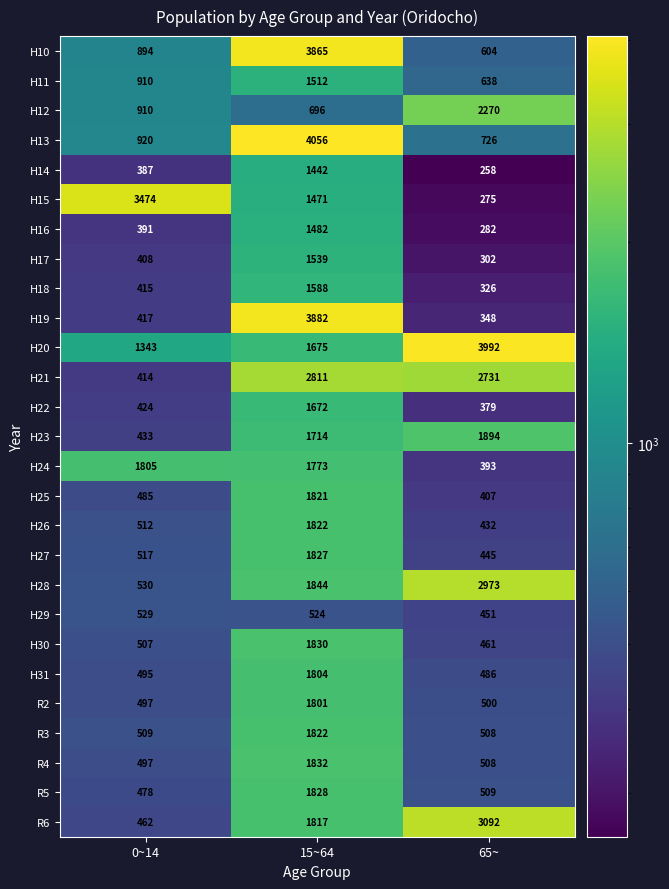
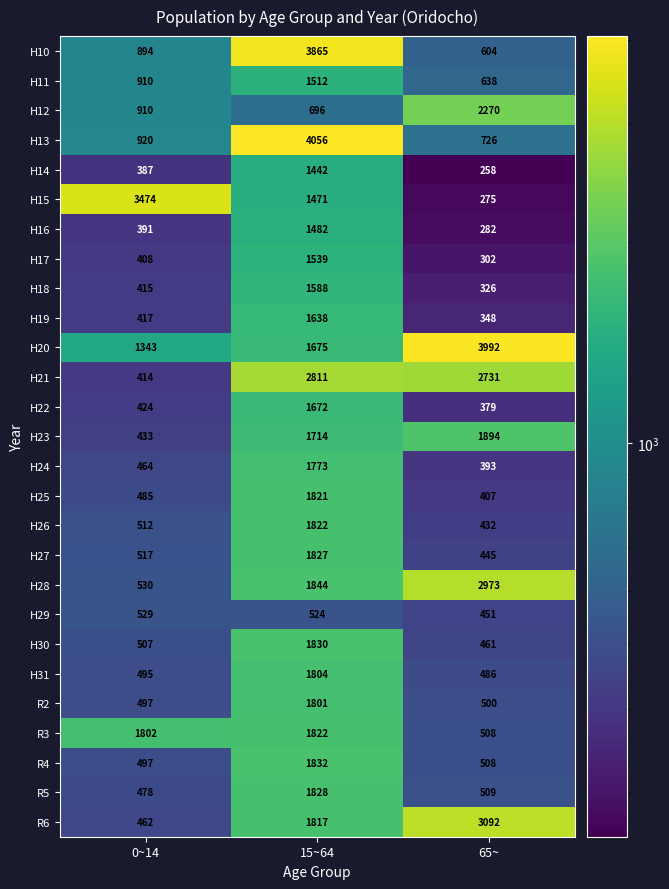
  {
    "H10": {
      "0~14": 894,
      "15~64": 3865,
      "65~": 604
    },
    "H11": {
      "0~14": 910,
      "15~64": 1512,
      "65~": 638
    },
    "H12": {
      "0~14": 910,
      "15~64": 696,
      "65~": 2270
    },
    "H13": {
      "0~14": 920,
      "15~64": 4056,
      "65~": 726
    },
    "H14": {
      "0~14": 387,
      "15~64": 1442,
      "65~": 258
    },
    "H15": {
      "0~14": 3474,
      "15~64": 1471,
      "65~": 275
    },
    "H16": {
      "0~14": 391,
      "15~64": 1482,
      "65~": 282
    },
    "H17": {
      "0~14": 408,
      "15~64": 1539,
      "65~": 302
    },
    "H18": {
      "0~14": 415,
      "15~64": 1588,
      "65~": 326
    },
    "H19": {
      "0~14": 417,
-     "15~64": 3882,
+     "15~64": 1638,
      "65~": 348
    },
    "H20": {
      "0~14": 1343,
      "15~64": 1675,
      "65~": 3992
    },
    "H21": {
      "0~14": 414,
      "15~64": 2811,
      "65~": 2731
    },
    "H22": {
      "0~14": 424,
      "15~64": 1672,
      "65~": 379
    },
    "H23": {
      "0~14": 433,
      "15~64": 1714,
      "65~": 1894
    },
    "H24": {
-     "0~14": 1805,
+     "0~14": 464,
      "15~64": 1773,
      "65~": 393
    },
    "H25": {
      "0~14": 485,
      "15~64": 1821,
      "65~": 407
    },
    "H26": {
      "0~14": 512,
      "15~64": 1822,
      "65~": 432
    },
    "H27": {
      "0~14": 517,
      "15~64": 1827,
      "65~": 445
    },
    "H28": {
      "0~14": 530,
      "15~64": 1844,
      "65~": 2973
    },
    "H29": {
      "0~14": 529,
      "15~64": 524,
      "65~": 451
    },
    "H30": {
      "0~14": 507,
      "15~64": 1830,
      "65~": 461
    },
    "H31": {
      "0~14": 495,
      "15~64": 1804,
      "65~": 486
    },
    "R2": {
      "0~14": 497,
      "15~64": 1801,
      "65~": 500
    },
    "R3": {
-     "0~14": 509,
+     "0~14": 1802,
      "15~64": 1822,
      "65~": 508
    },
    "R4": {
      "0~14": 497,
      "15~64": 1832,
      "65~": 508
    },
    "R5": {
      "0~14": 478,
      "15~64": 1828,
      "65~": 509
    },
    "R6": {
      "0~14": 462,
      "15~64": 1817,
      "65~": 3092
    }
  }
